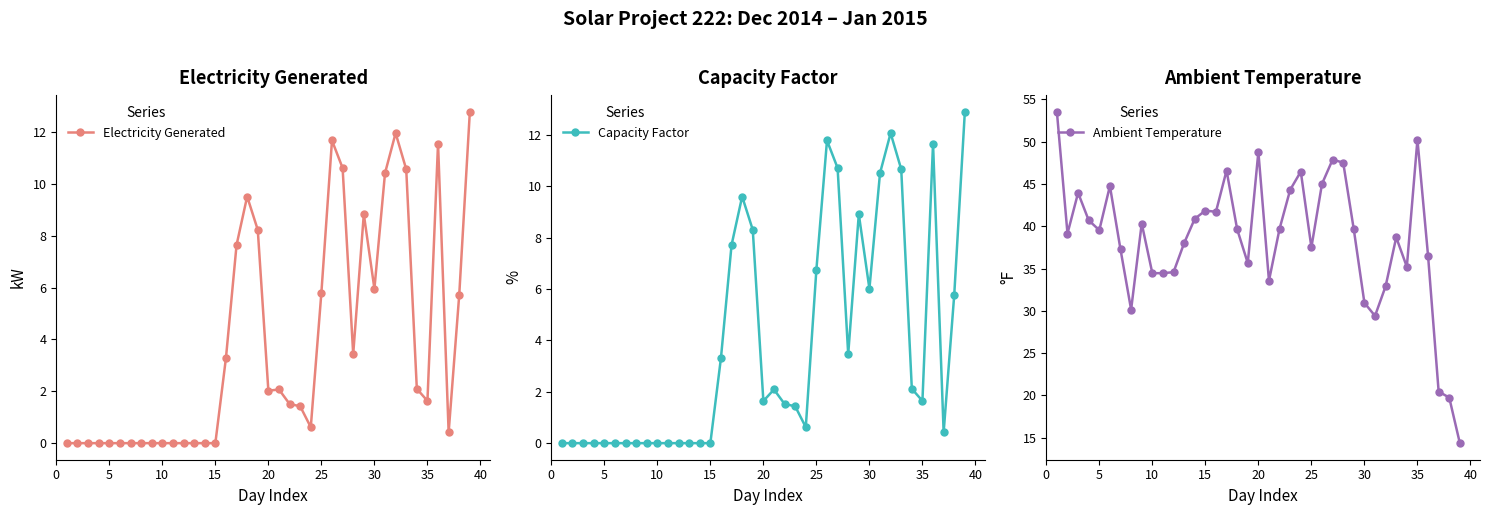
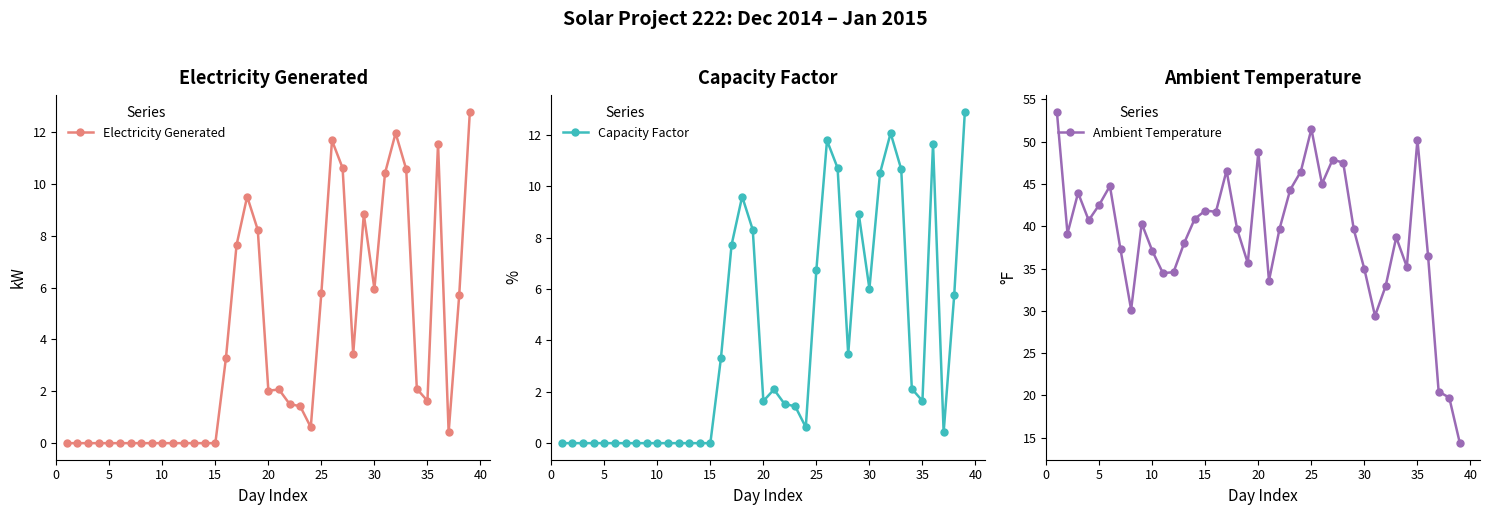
  {
    "Electricity Generated": {
      "5": 0.0,
      "10": 0.0,
      "15": 0.0,
      "20": 2.0,
      "25": 5.8,
      "30": 6.0,
      "35": 1.6
    },
    "Capacity Factor": {
      "5": 0.0,
      "10": 0.0,
      "15": 0.0,
      "20": 1.6,
      "25": 6.8,
      "30": 6.0,
      "35": 1.6
    },
    "Ambient Temperature": {
-     "5": 40,
-     "10": 34,
+     "5": 43,
+     "10": 37,
      "15": 42,
      "20": 49,
-     "25": 38,
-     "30": 31,
+     "25": 52,
+     "30": 35,
      "35": 50
    }
  }
